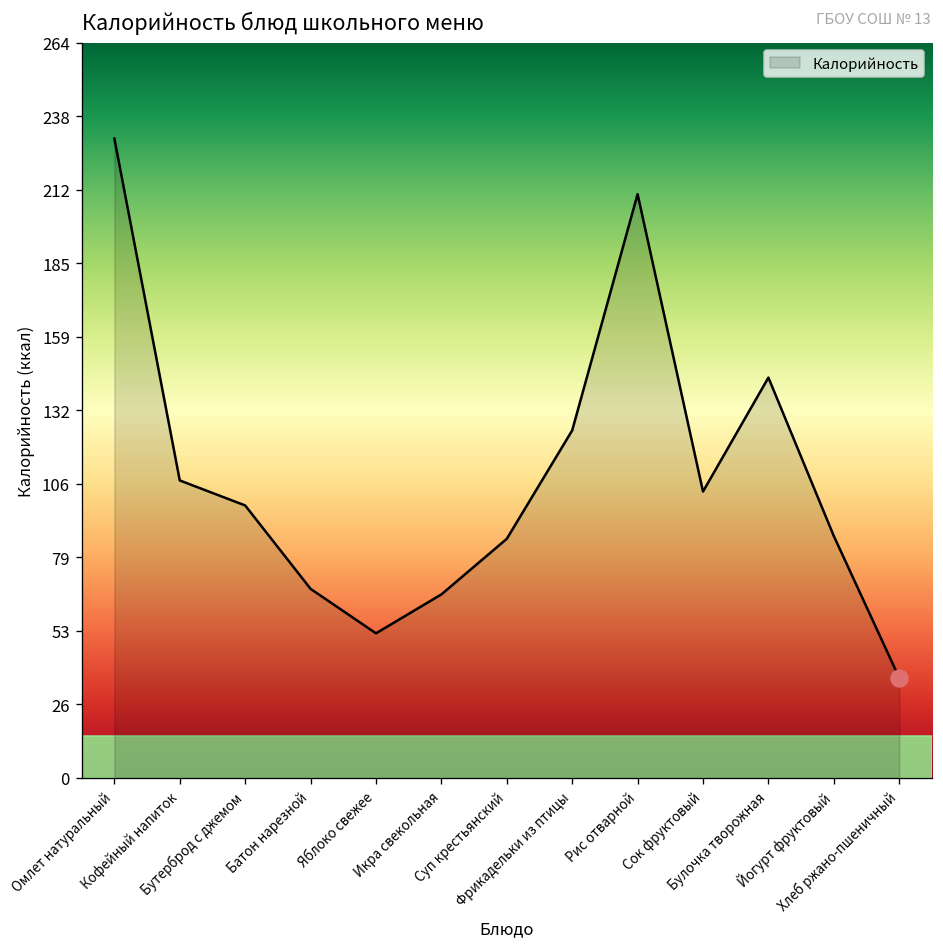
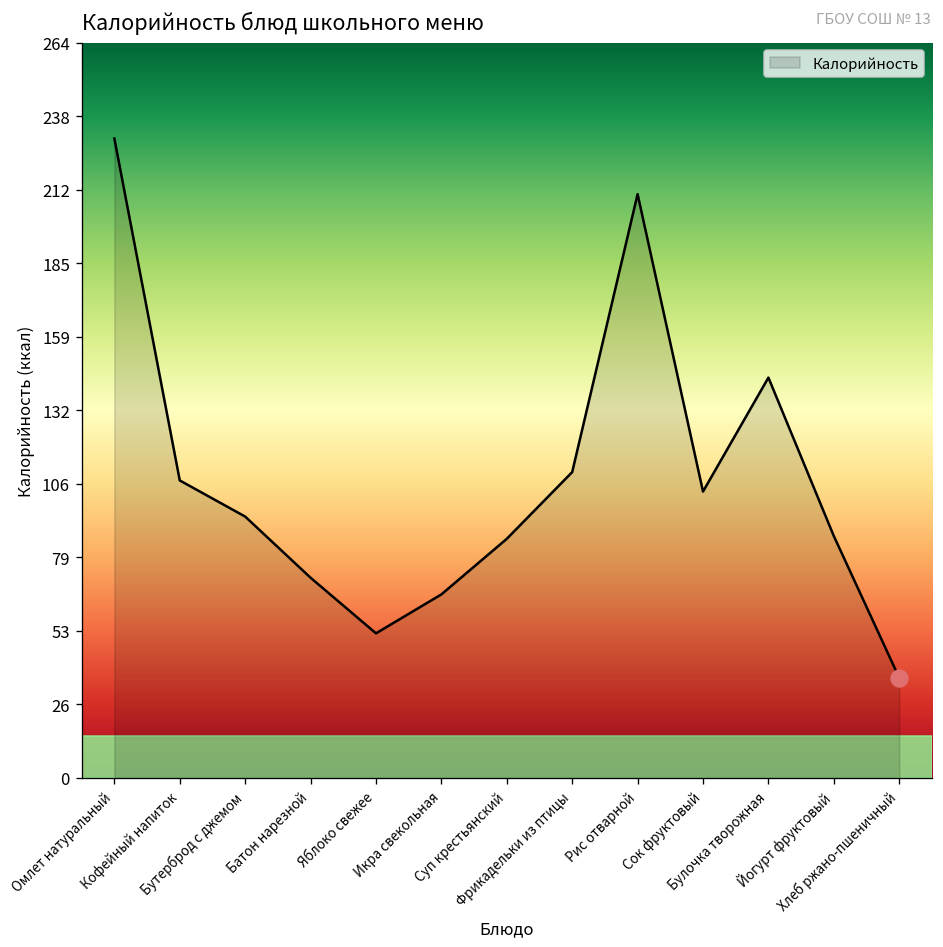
  {
    "Калорийность": {
      "Омлет натуральный": 230,
      "Кофейный напиток": 107,
-     "Бутерброд с джемом": 98,
-     "Батон нарезной": 68,
+     "Бутерброд с джемом": 94,
+     "Батон нарезной": 72,
      "Яблоко свежее": 52,
      "Икра свекольная": 66,
      "Суп крестьянский": 86,
-     "Фрикадельки из птицы": 125,
+     "Фрикадельки из птицы": 110,
      "Рис отварной": 210,
      "Сок фруктовый": 103,
      "Булочка творожная": 144,
      "Йогурт фруктовый": 87
    }
  }
